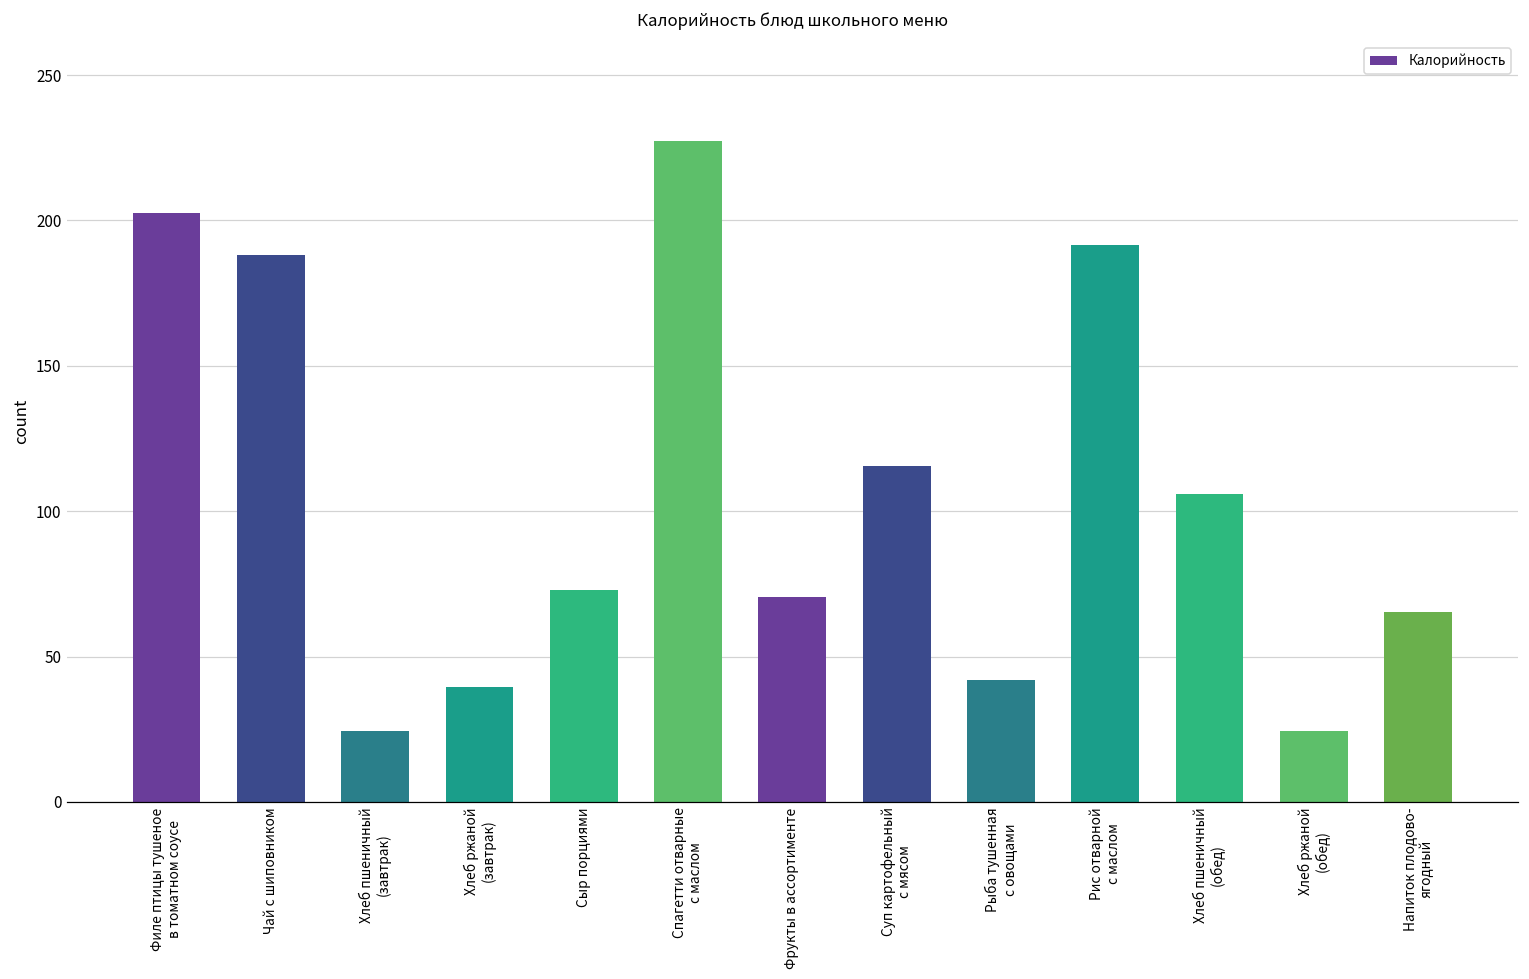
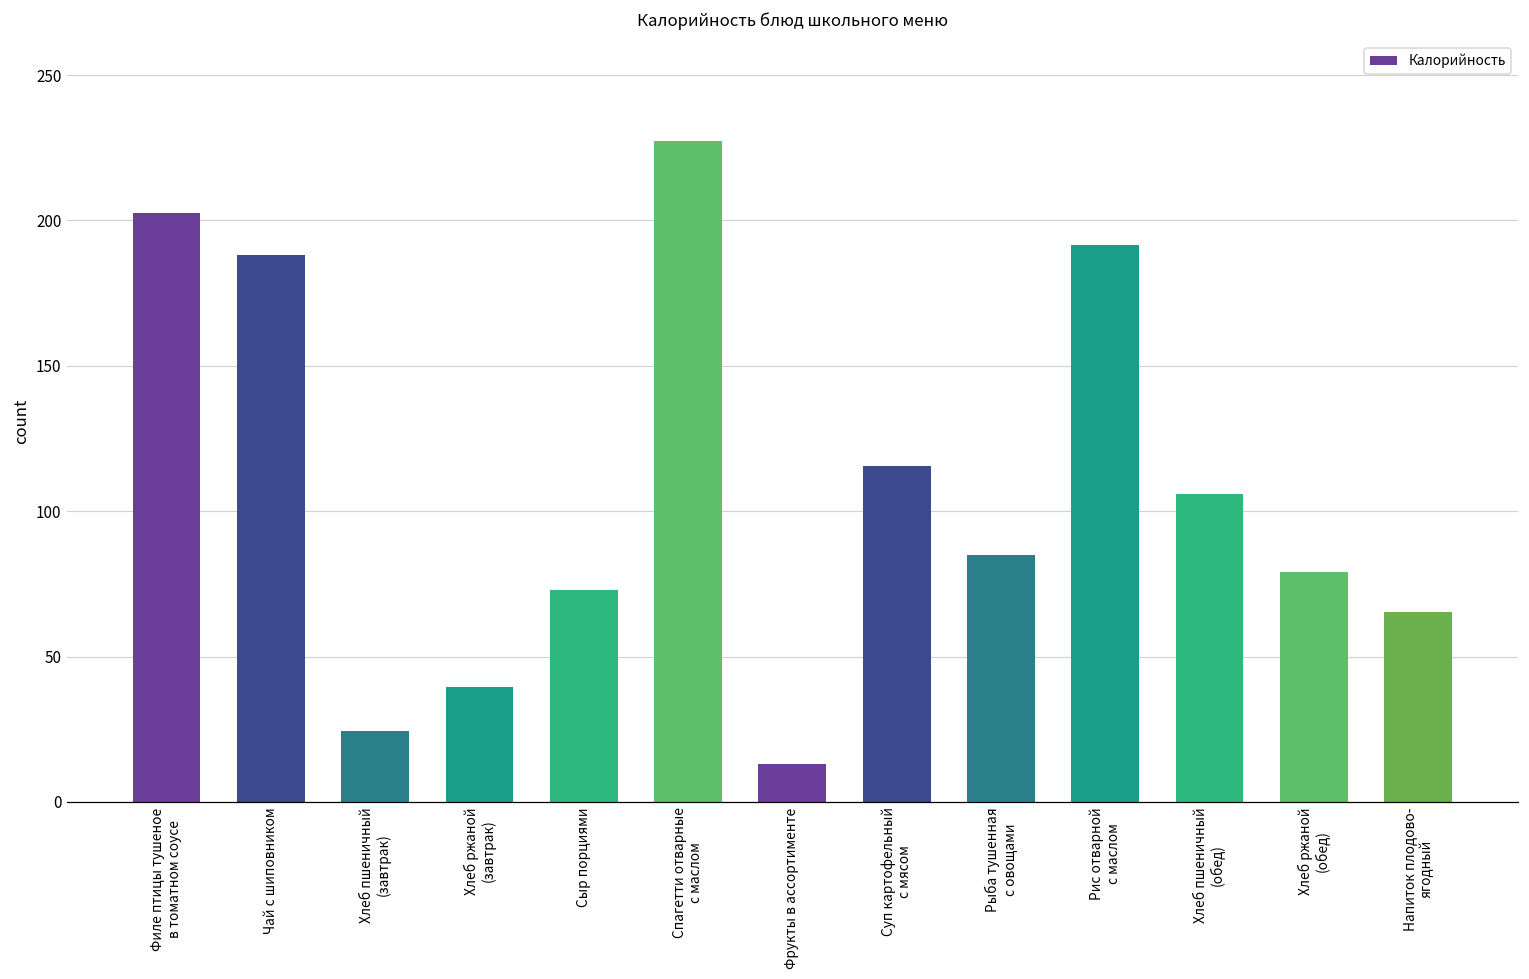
  {
    "Филе птицы тушеное в томатном соусе": 203,
    "Чай с шиповником": 188,
    "Хлеб пшеничный (завтрак)": 24,
    "Хлеб ржаной (завтрак)": 40,
    "Сыр порциями": 73,
    "Спагетти отварные с маслом": 227,
-   "Фрукты в ассортименте": 71,
+   "Фрукты в ассортименте": 13,
    "Суп картофельный с мясом": 116,
-   "Рыба тушенная с овощами": 42,
+   "Рыба тушенная с овощами": 85,
    "Рис отварной с маслом": 191,
    "Хлеб пшеничный (обед)": 106,
-   "Хлеб ржаной (обед)": 24,
+   "Хлеб ржаной (обед)": 79,
    "Напиток плодово- ягодный": 65
  }
